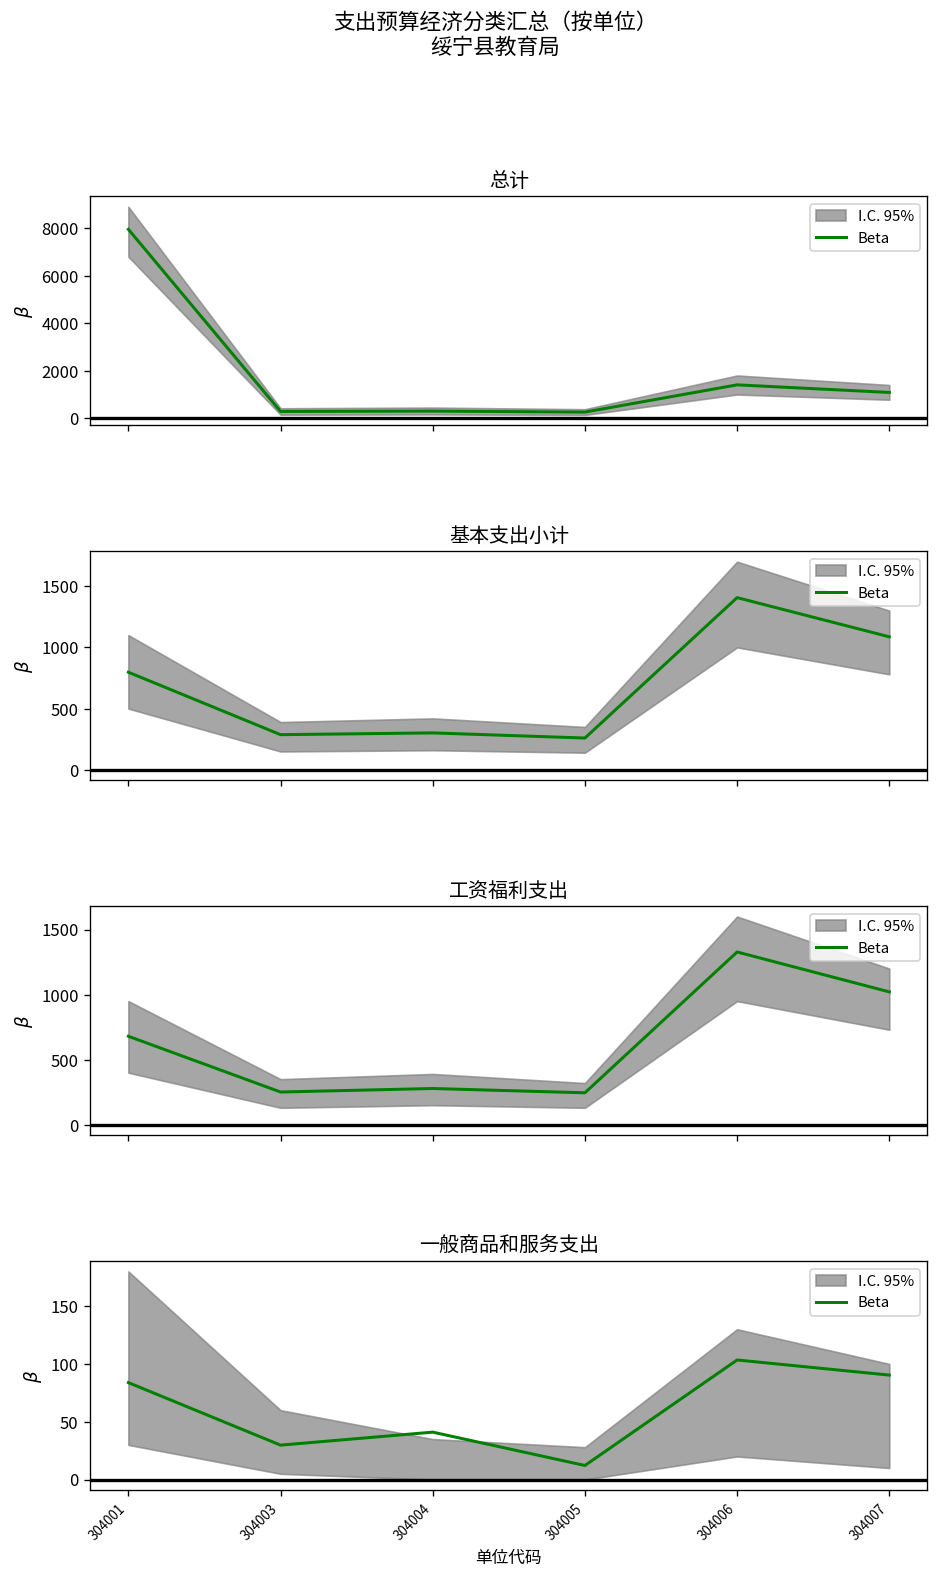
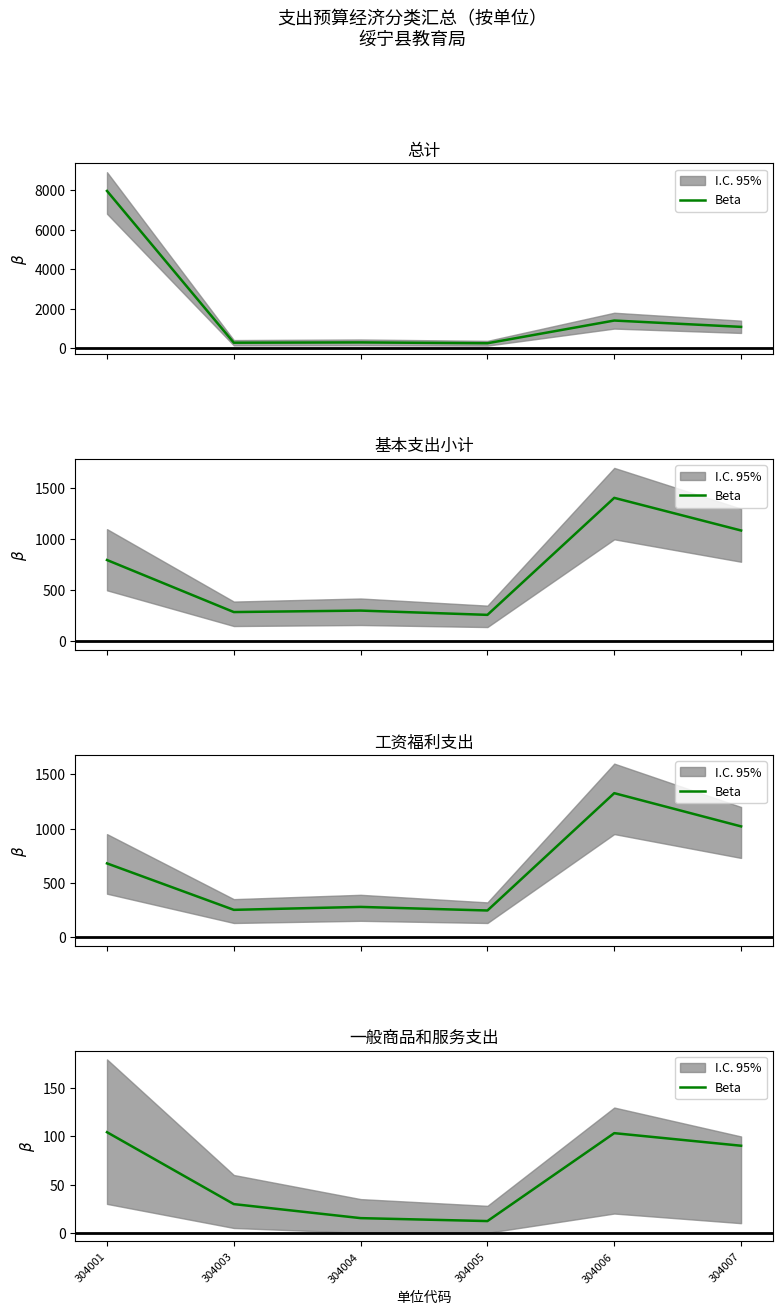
  {
    "一般商品和服务支出": {
      "Beta": {
-       "304001": 80,
+       "304001": 100,
        "304003": 30,
-       "304004": 40,
+       "304004": 20,
        "304005": 10,
        "304006": 100,
        "304007": 90
      }
    }
  }
